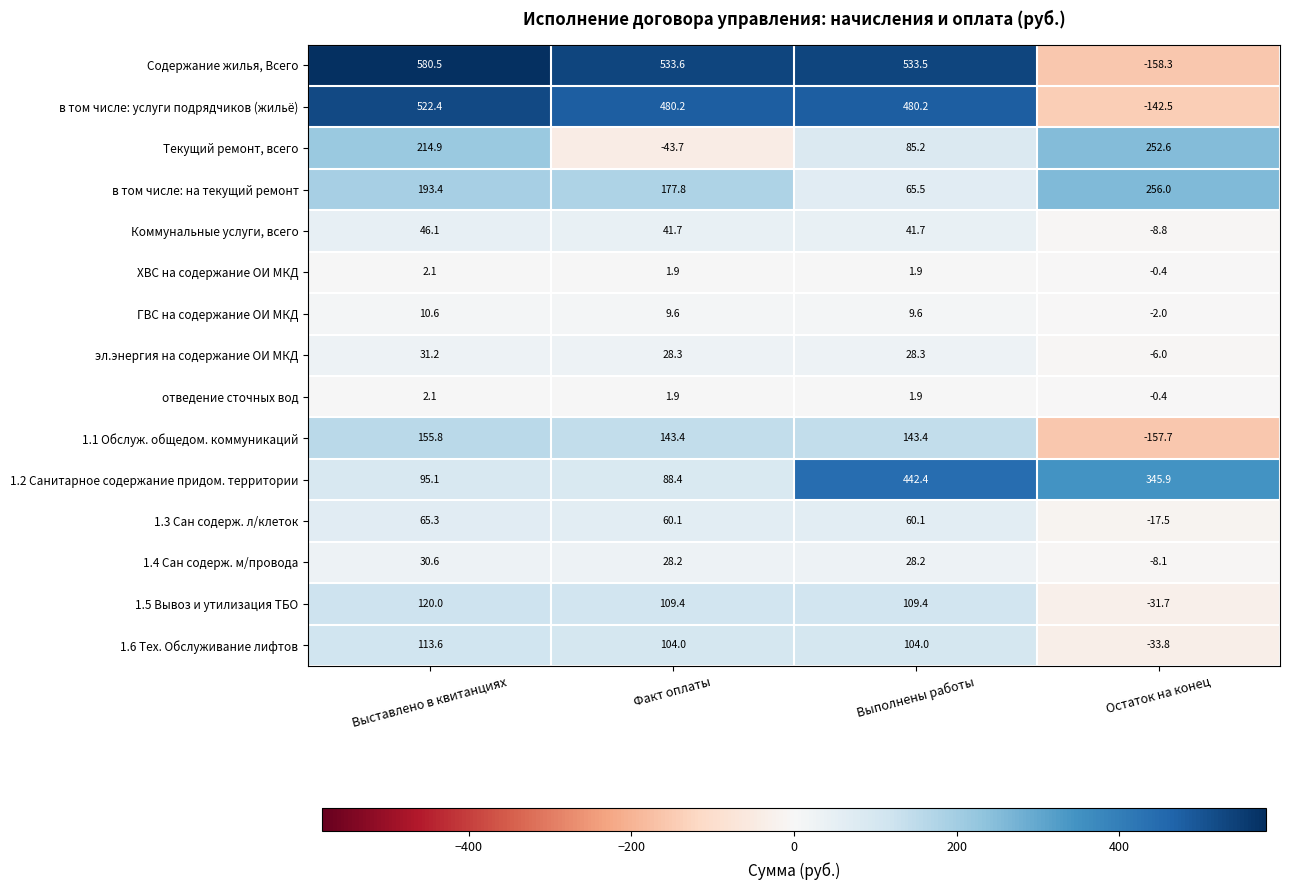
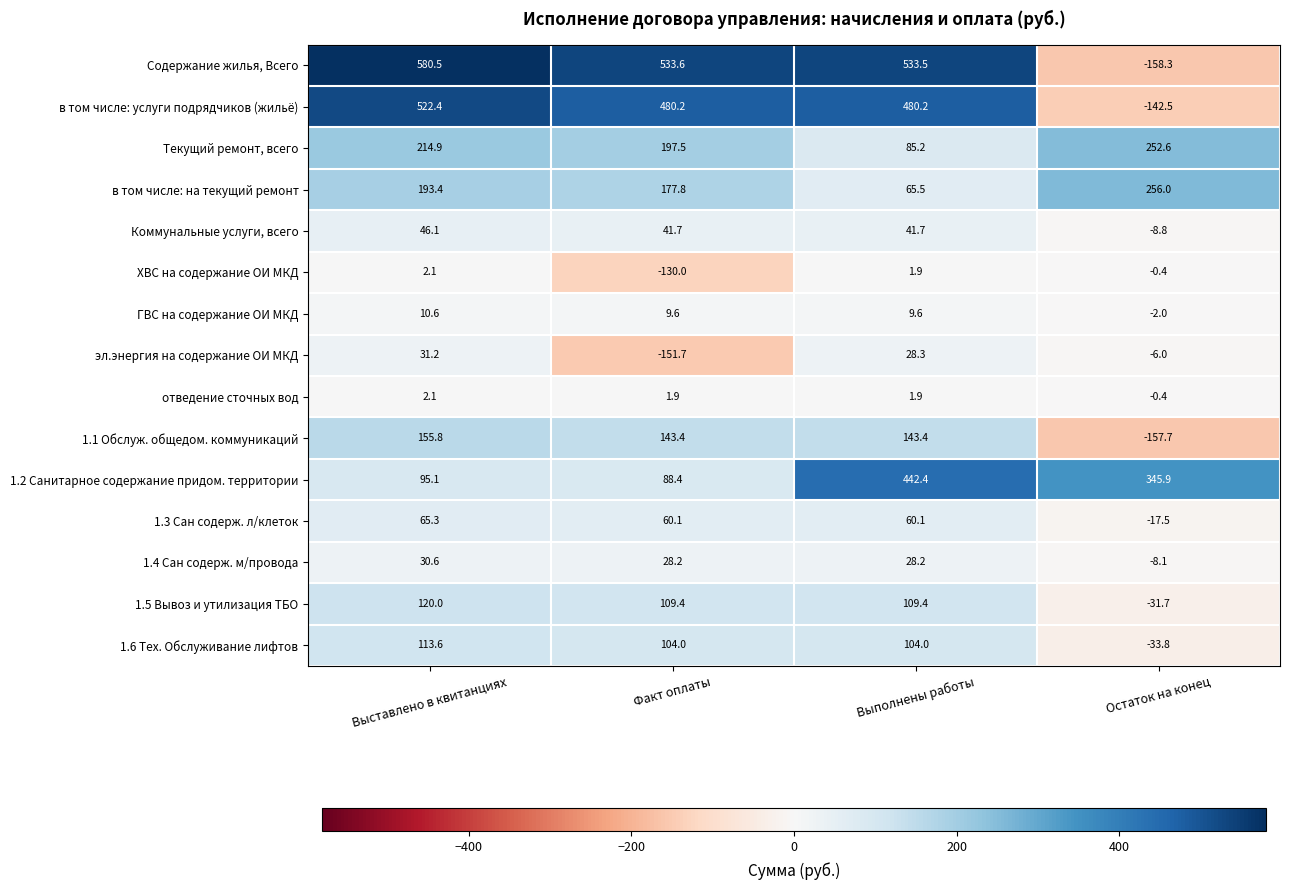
  {
    "Содержание жилья, Всего": {
      "Выставлено в квитанциях": 580.5,
      "Факт оплаты": 533.6,
      "Выполнены работы": 533.5,
      "Остаток на конец": -158.3
    },
    "в том числе: услуги подрядчиков (жильё)": {
      "Выставлено в квитанциях": 522.4,
      "Факт оплаты": 480.2,
      "Выполнены работы": 480.2,
      "Остаток на конец": -142.5
    },
    "Текущий ремонт, всего": {
      "Выставлено в квитанциях": 214.9,
-     "Факт оплаты": -43.7,
+     "Факт оплаты": 197.5,
      "Выполнены работы": 85.2,
      "Остаток на конец": 252.6
    },
    "в том числе: на текущий ремонт": {
      "Выставлено в квитанциях": 193.4,
      "Факт оплаты": 177.8,
      "Выполнены работы": 65.5,
      "Остаток на конец": 256.0
    },
    "Коммунальные услуги, всего": {
      "Выставлено в квитанциях": 46.1,
      "Факт оплаты": 41.7,
      "Выполнены работы": 41.7,
      "Остаток на конец": -8.8
    },
    "ХВС на содержание ОИ МКД": {
      "Выставлено в квитанциях": 2.1,
-     "Факт оплаты": 1.9,
+     "Факт оплаты": -130.0,
      "Выполнены работы": 1.9,
      "Остаток на конец": -0.4
    },
    "ГВС на содержание ОИ МКД": {
      "Выставлено в квитанциях": 10.6,
      "Факт оплаты": 9.6,
      "Выполнены работы": 9.6,
      "Остаток на конец": -2.0
    },
    "эл.энергия на содержание ОИ МКД": {
      "Выставлено в квитанциях": 31.2,
-     "Факт оплаты": 28.3,
+     "Факт оплаты": -151.7,
      "Выполнены работы": 28.3,
      "Остаток на конец": -6.0
    },
    "отведение сточных вод": {
      "Выставлено в квитанциях": 2.1,
      "Факт оплаты": 1.9,
      "Выполнены работы": 1.9,
      "Остаток на конец": -0.4
    },
    "1.1 Обслуж. общедом. коммуникаций": {
      "Выставлено в квитанциях": 155.8,
      "Факт оплаты": 143.4,
      "Выполнены работы": 143.4,
      "Остаток на конец": -157.7
    },
    "1.2 Санитарное содержание придом. территории": {
      "Выставлено в квитанциях": 95.1,
      "Факт оплаты": 88.4,
      "Выполнены работы": 442.4,
      "Остаток на конец": 345.9
    },
    "1.3 Сан содерж. л/клеток": {
      "Выставлено в квитанциях": 65.3,
      "Факт оплаты": 60.1,
      "Выполнены работы": 60.1,
      "Остаток на конец": -17.5
    },
    "1.4 Сан содерж. м/провода": {
      "Выставлено в квитанциях": 30.6,
      "Факт оплаты": 28.2,
      "Выполнены работы": 28.2,
      "Остаток на конец": -8.1
    },
    "1.5 Вывоз и утилизация ТБО": {
      "Выставлено в квитанциях": 120.0,
      "Факт оплаты": 109.4,
      "Выполнены работы": 109.4,
      "Остаток на конец": -31.7
    },
    "1.6 Тех. Обслуживание лифтов": {
      "Выставлено в квитанциях": 113.6,
      "Факт оплаты": 104.0,
      "Выполнены работы": 104.0,
      "Остаток на конец": -33.8
    }
  }
